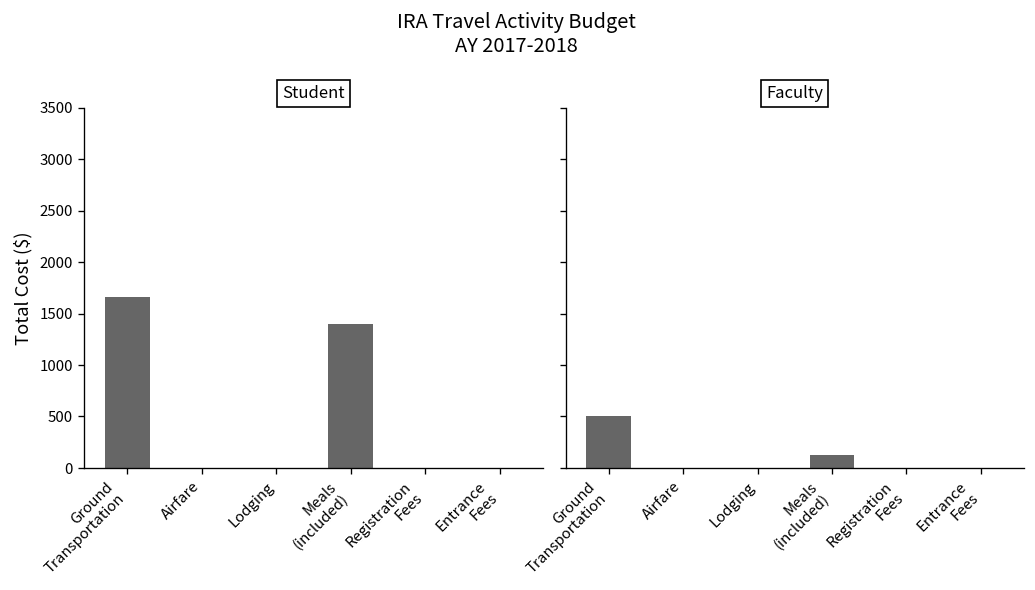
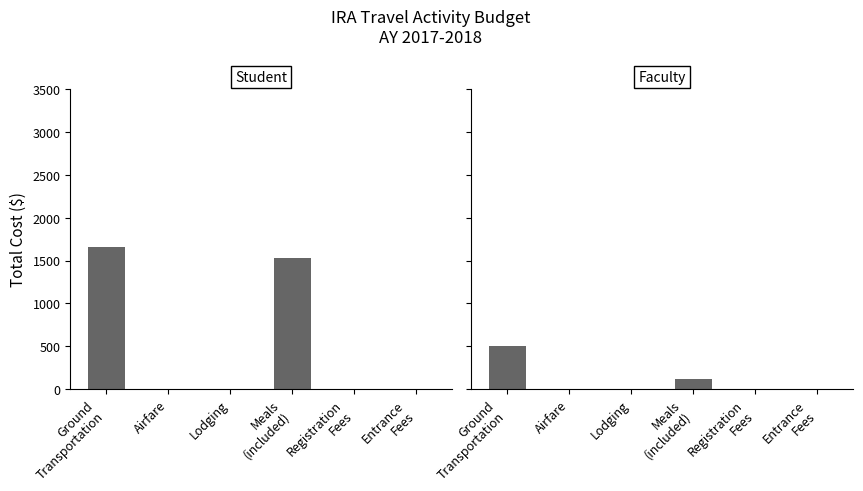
  {
    "Student": {
      "Ground Transportation": 1700,
      "Airfare": 0,
      "Lodging": 0,
-     "Meals (included)": 1400,
+     "Meals (included)": 1500,
      "Registration Fees": 0,
      "Entrance Fees": 0
    }
  }
